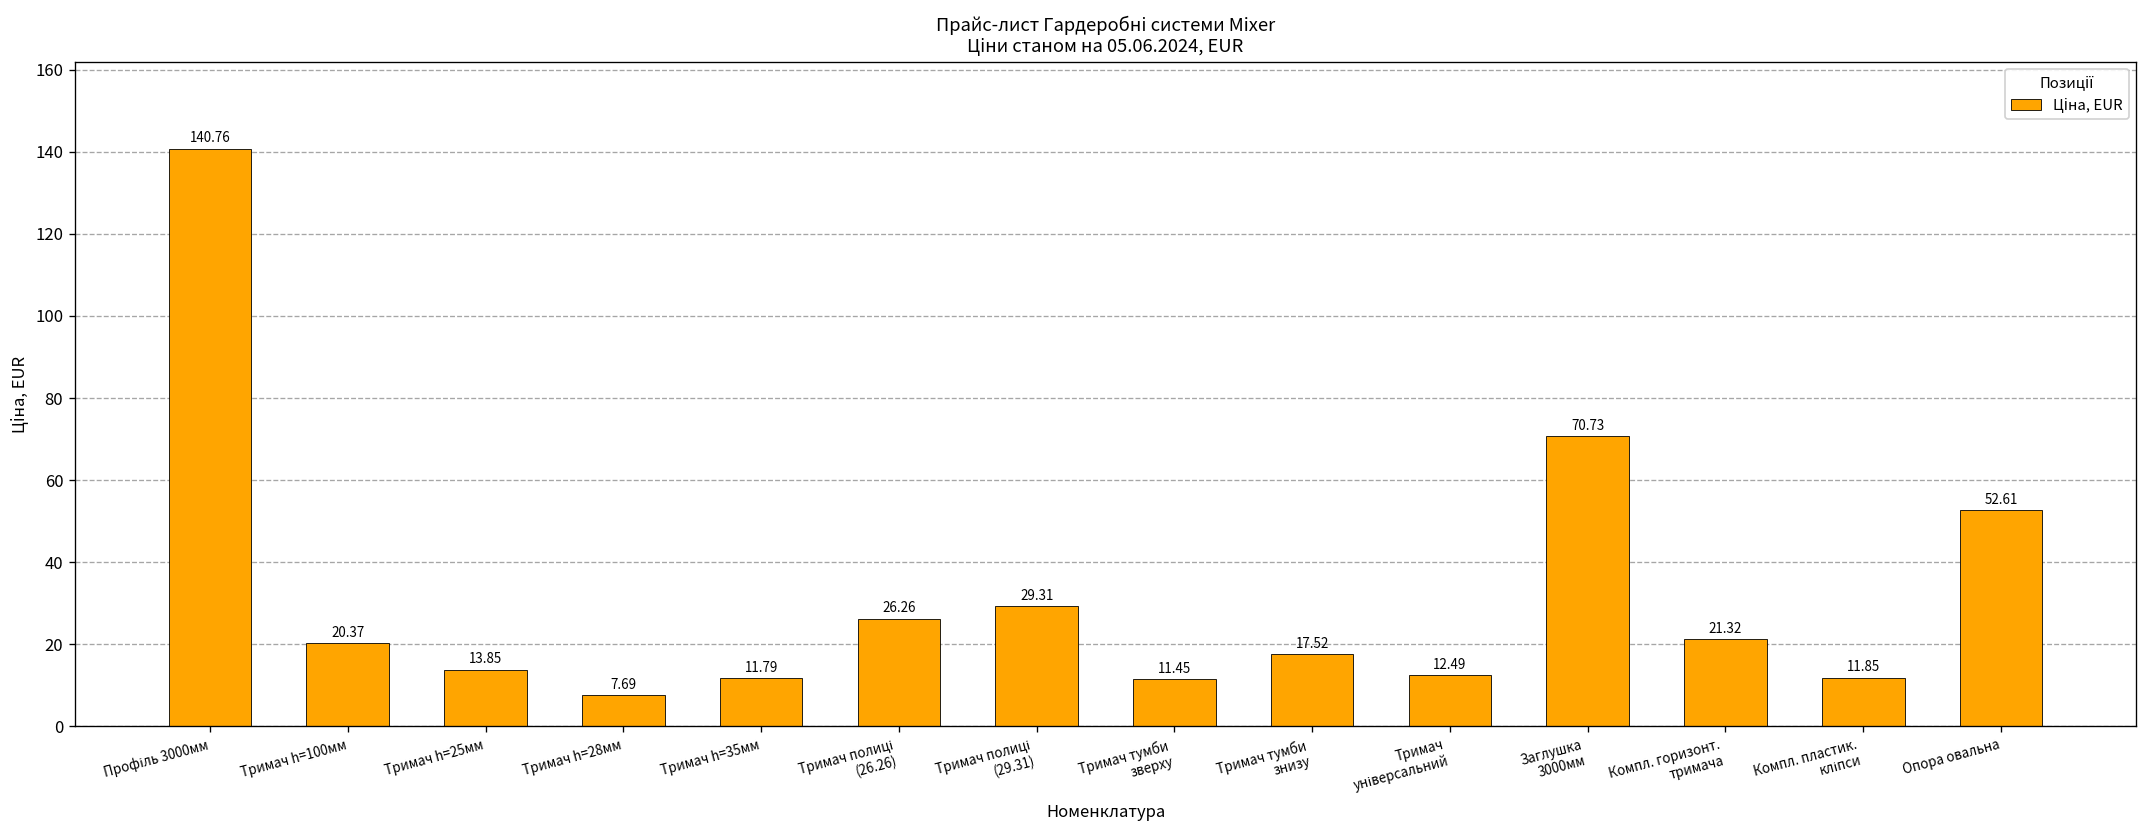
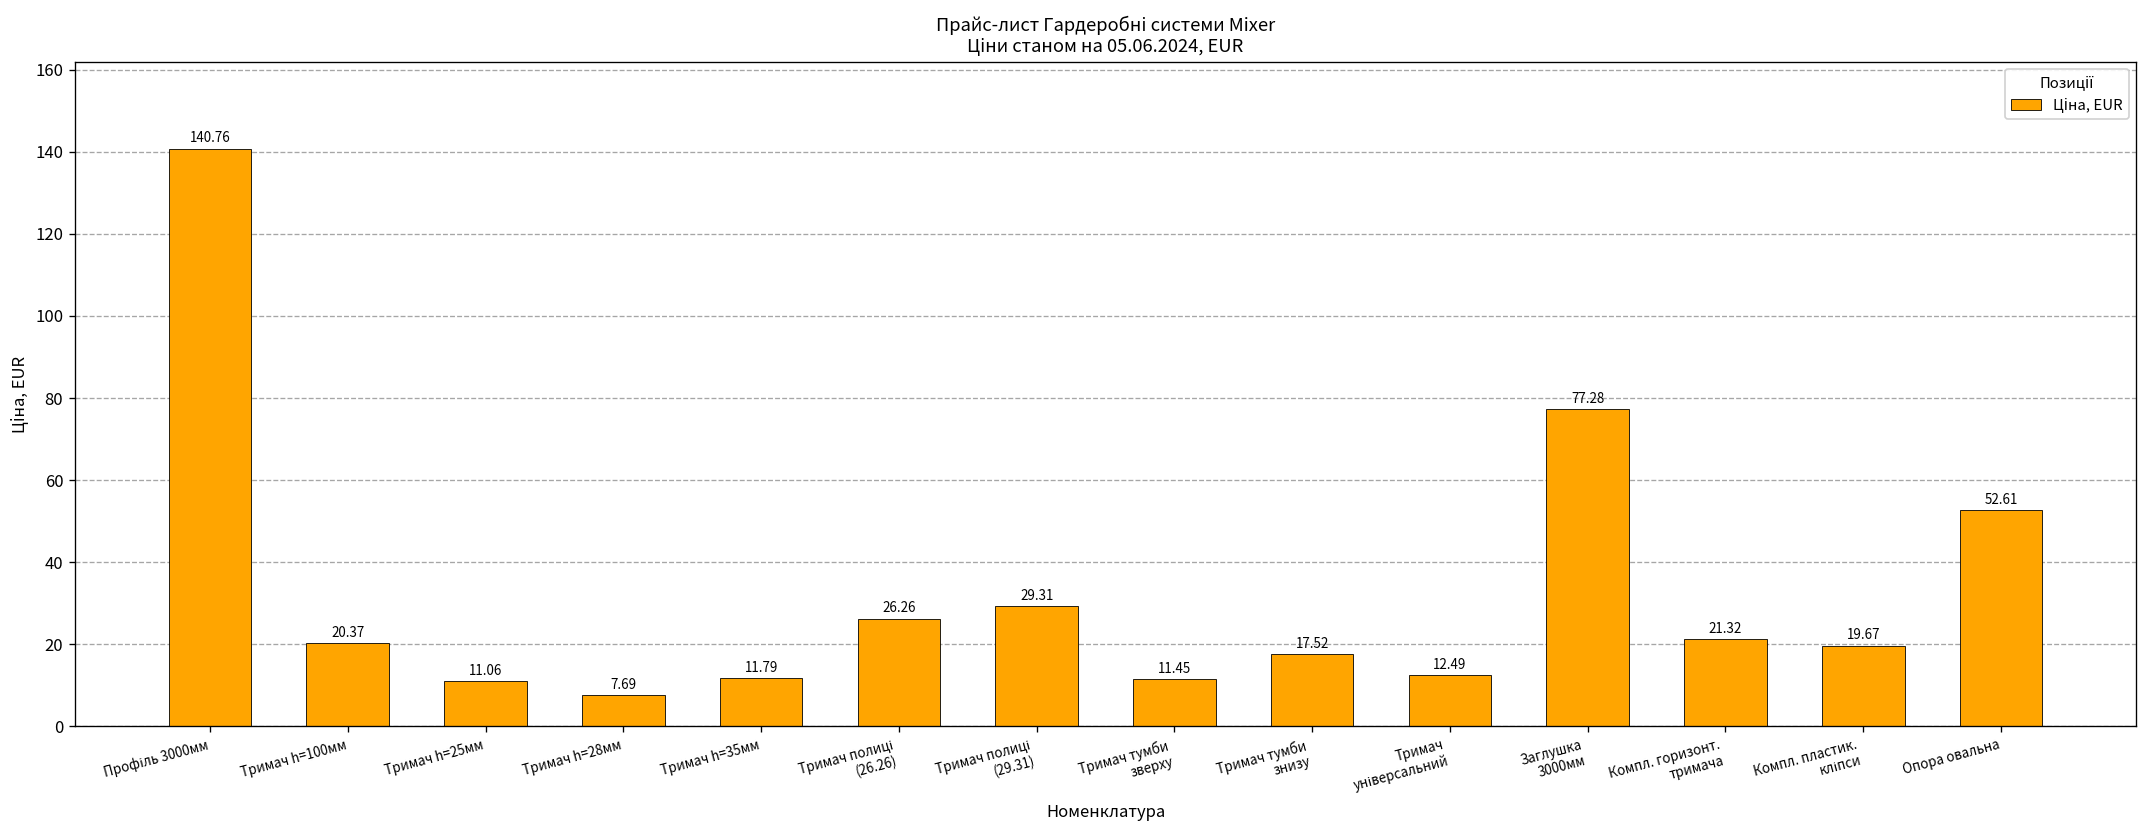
  {
    "Профіль 3000мм": 140.76,
    "Тримач h=100мм": 20.37,
-   "Тримач h=25мм": 13.85,
+   "Тримач h=25мм": 11.06,
    "Тримач h=28мм": 7.69,
    "Тримач h=35мм": 11.79,
    "Тримач полиці (26.26)": 26.26,
    "Тримач полиці (29.31)": 29.31,
    "Тримач тумби зверху": 11.45,
    "Тримач тумби знизу": 17.52,
    "Тримач універсальний": 12.49,
-   "Заглушка 3000мм": 70.73,
+   "Заглушка 3000мм": 77.28,
    "Компл. горизонт. тримача": 21.32,
-   "Компл. пластик. кліпси": 11.85,
+   "Компл. пластик. кліпси": 19.67,
    "Опора овальна": 52.61
  }
